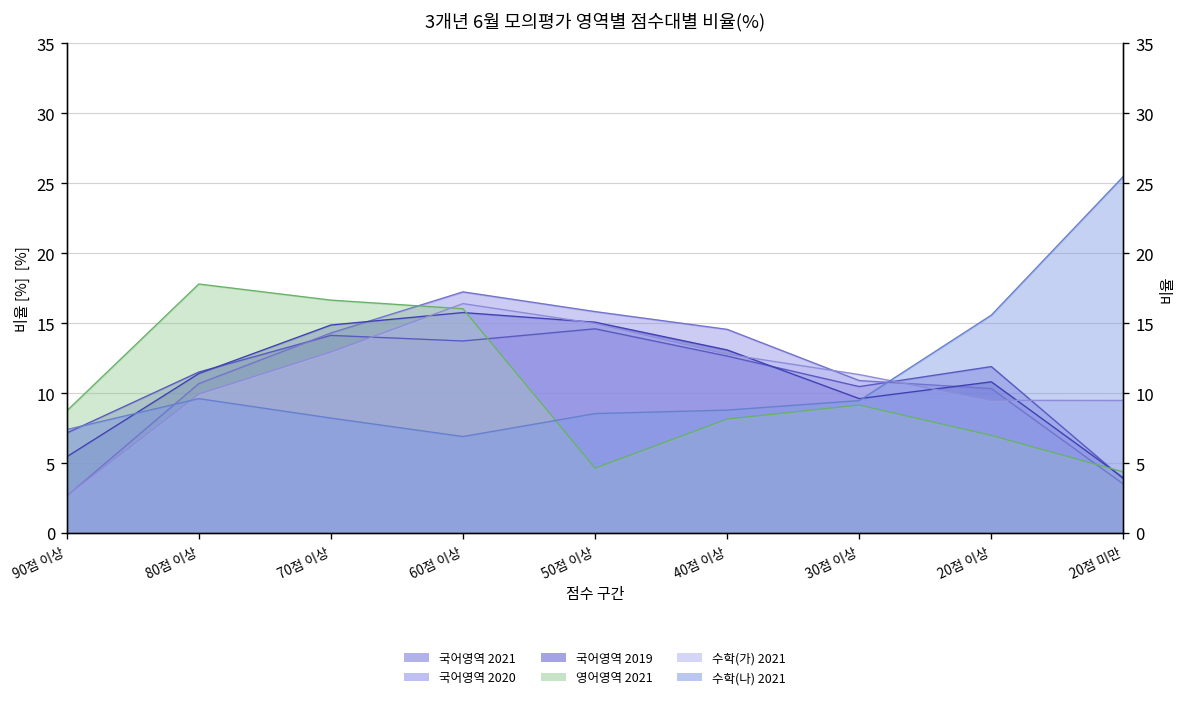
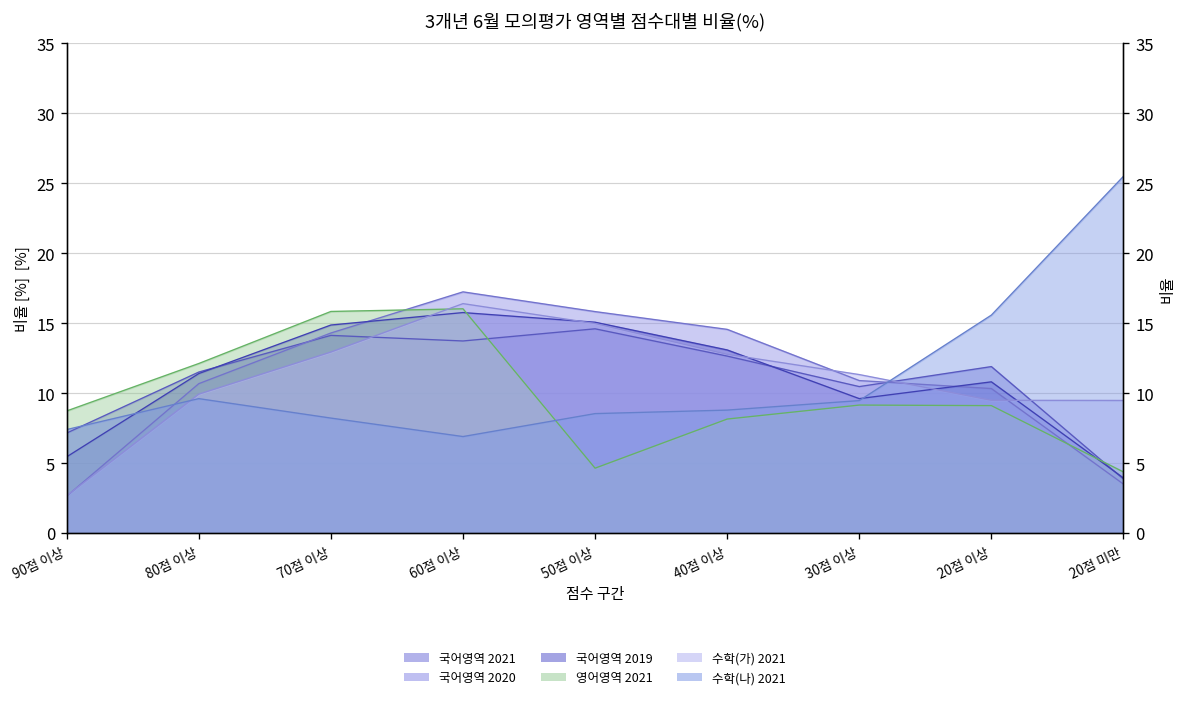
  {
    "영어영역 2021": {
      "90점 이상": 8.7,
-     "80점 이상": 17.8,
-     "70점 이상": 16.7,
+     "80점 이상": 12.1,
+     "70점 이상": 15.8,
      "60점 이상": 16.0,
      "50점 이상": 4.6,
      "40점 이상": 8.2,
      "30점 이상": 9.2,
-     "20점 이상": 7.0,
+     "20점 이상": 9.1,
      "20점 미만": 4.4
    }
  }
